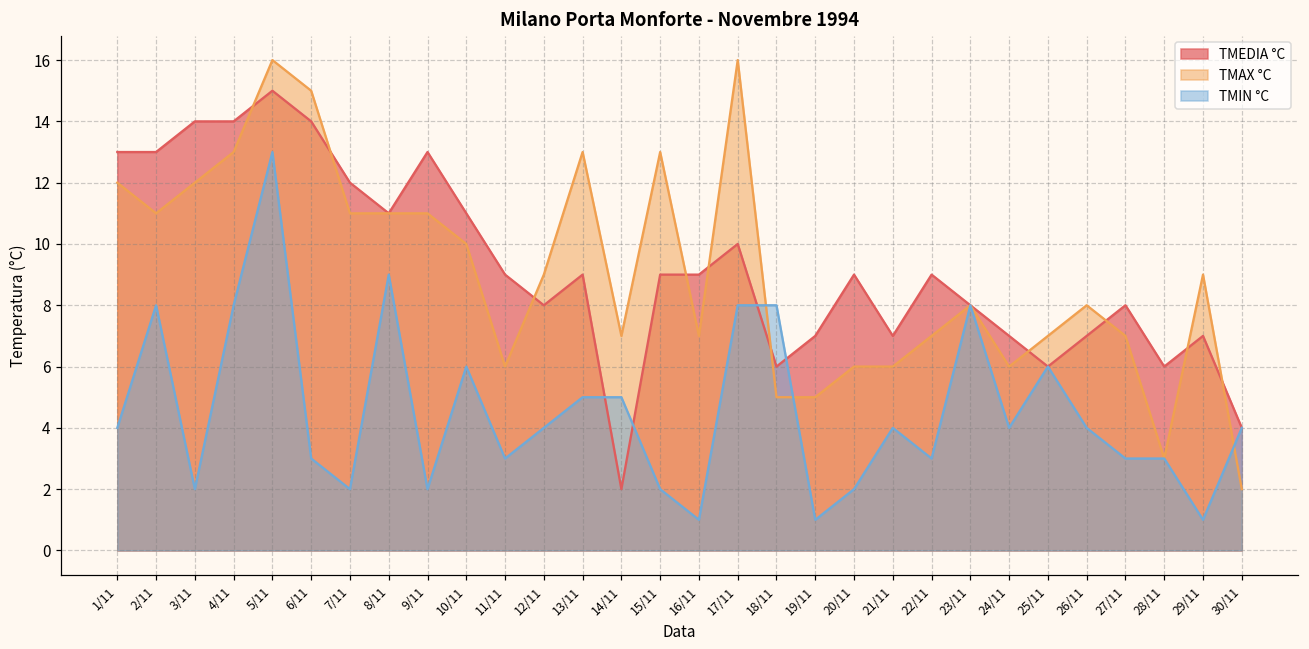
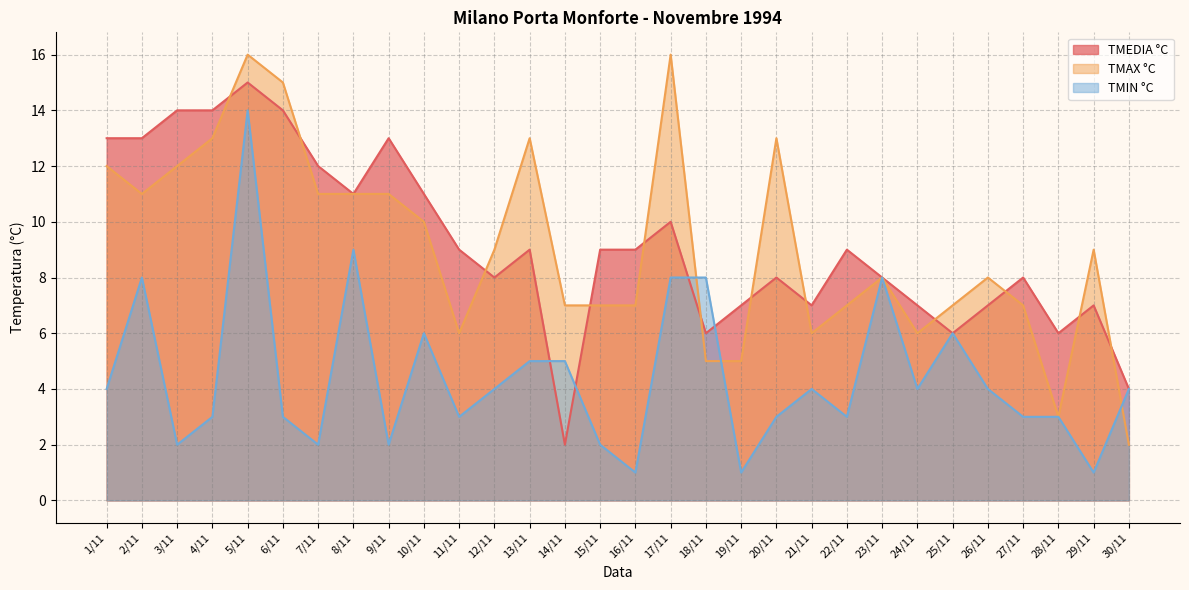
  {
    "TMEDIA °C": {
      "1/11": 13,
      "2/11": 13,
      "3/11": 14,
      "4/11": 14,
      "5/11": 15,
      "6/11": 14,
      "7/11": 12,
      "9/11": 13,
      "10/11": 11,
      "11/11": 9,
      "12/11": 8,
      "13/11": 9,
      "14/11": 2,
      "15/11": 9,
      "16/11": 9,
      "17/11": 10,
      "18/11": 6,
      "19/11": 7,
-     "20/11": 9,
+     "20/11": 8,
      "21/11": 7,
      "22/11": 9,
      "24/11": 7,
      "26/11": 7,
      "27/11": 8,
      "28/11": 6,
      "29/11": 7
    },
    "TMAX °C": {
      "1/11": 12,
      "2/11": 11,
      "3/11": 12,
      "4/11": 13,
      "5/11": 16,
      "6/11": 15,
      "7/11": 11,
      "9/11": 11,
      "10/11": 10,
      "11/11": 6,
      "12/11": 9,
      "13/11": 13,
      "14/11": 7,
-     "15/11": 13,
+     "15/11": 7,
      "16/11": 7,
      "17/11": 16,
      "18/11": 5,
      "19/11": 5,
-     "20/11": 6,
+     "20/11": 13,
      "21/11": 6,
      "22/11": 7,
      "24/11": 6,
      "25/11": 7,
      "26/11": 8,
      "27/11": 7,
      "29/11": 9,
      "30/11": 2
    },
    "TMIN °C": {
      "1/11": 4,
      "2/11": 8,
      "3/11": 2,
-     "4/11": 8,
-     "5/11": 13,
+     "4/11": 3,
+     "5/11": 14,
      "6/11": 3,
      "7/11": 2,
      "8/11": 9,
      "9/11": 2,
      "10/11": 6,
      "11/11": 3,
      "12/11": 4,
      "13/11": 5,
      "14/11": 5,
      "15/11": 2,
      "16/11": 1,
      "17/11": 8,
      "18/11": 8,
      "19/11": 1,
-     "20/11": 2,
+     "20/11": 3,
      "21/11": 4,
      "22/11": 3,
      "24/11": 4,
      "26/11": 4,
      "27/11": 3,
      "29/11": 1
    }
  }
